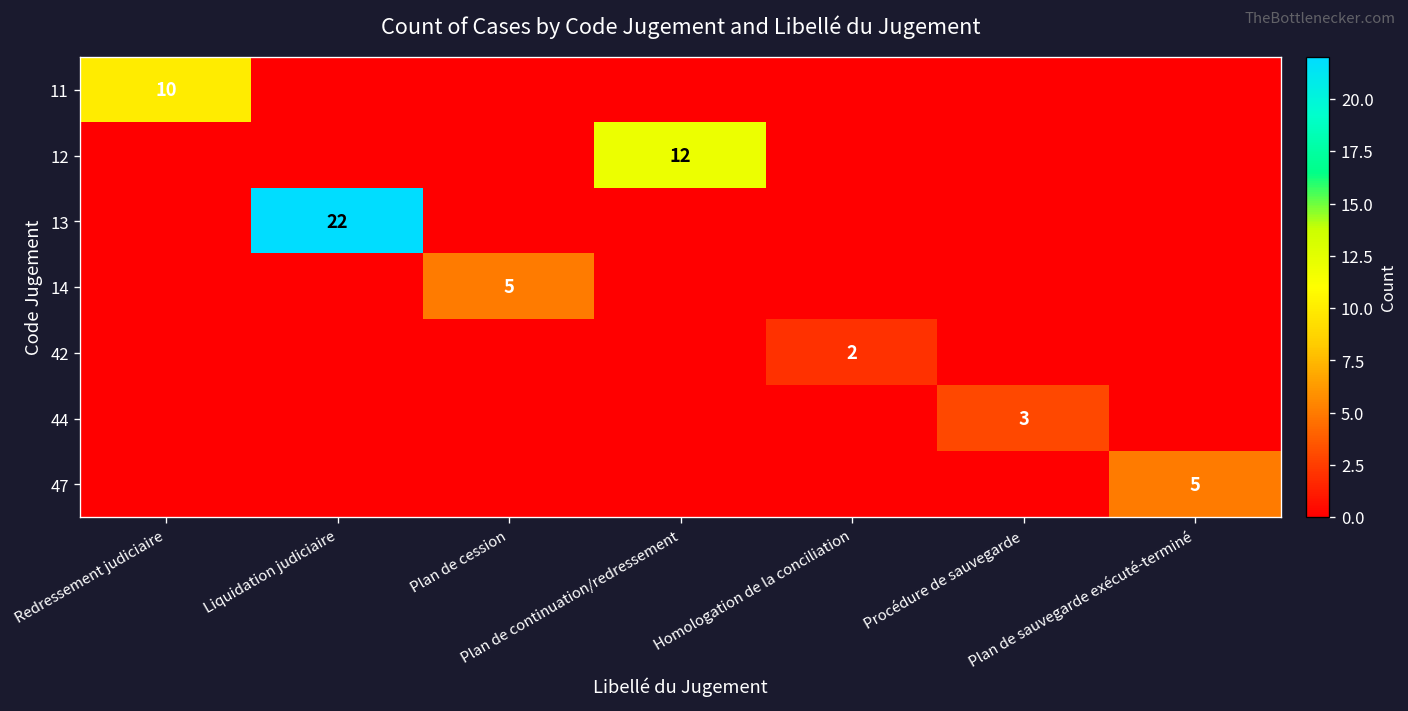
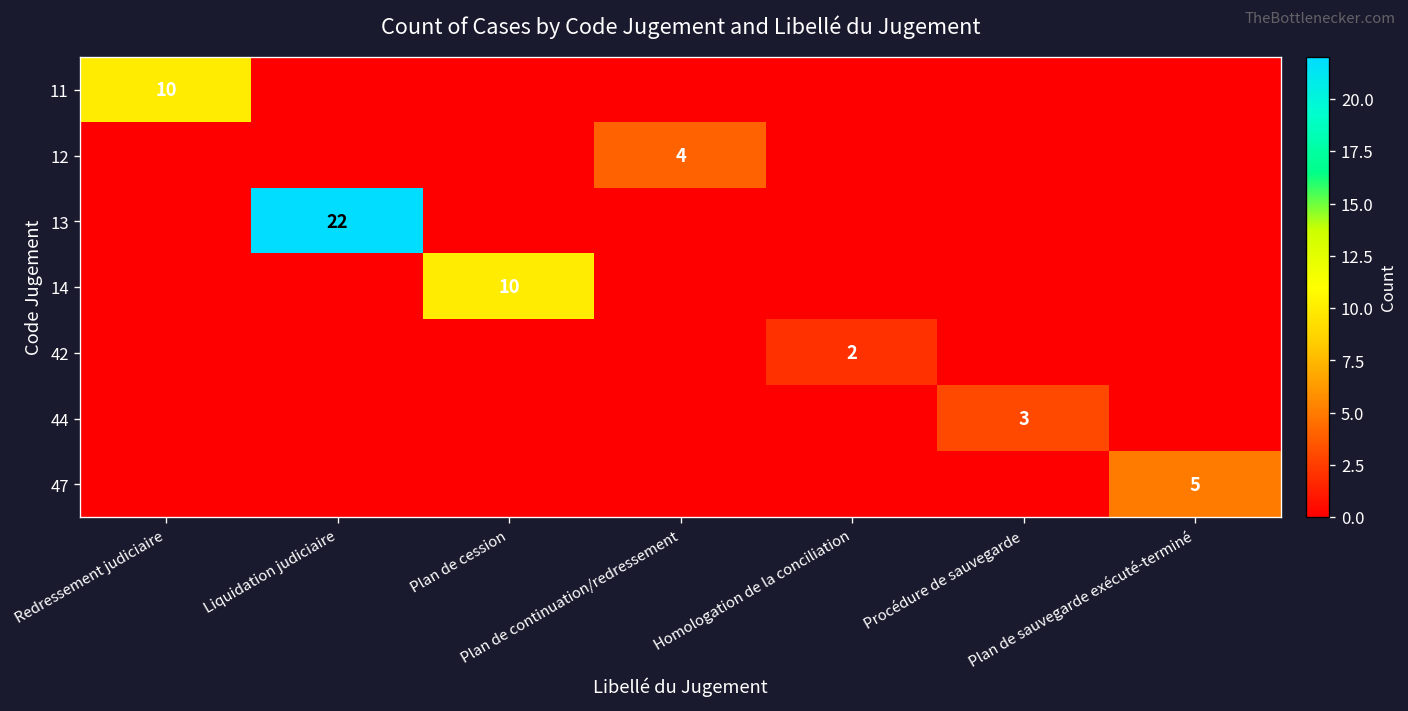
  {
    "11": {
      "Redressement judiciaire": 10
    },
    "12": {
-     "Plan de continuation/redressement": 12
+     "Plan de continuation/redressement": 4
    },
    "13": {
      "Liquidation judiciaire": 22
    },
    "14": {
-     "Plan de cession": 5
+     "Plan de cession": 10
    },
    "42": {
      "Homologation de la conciliation": 2
    },
    "44": {
      "Procédure de sauvegarde": 3
    },
    "47": {
      "Plan de sauvegarde exécuté-terminé": 5
    }
  }
